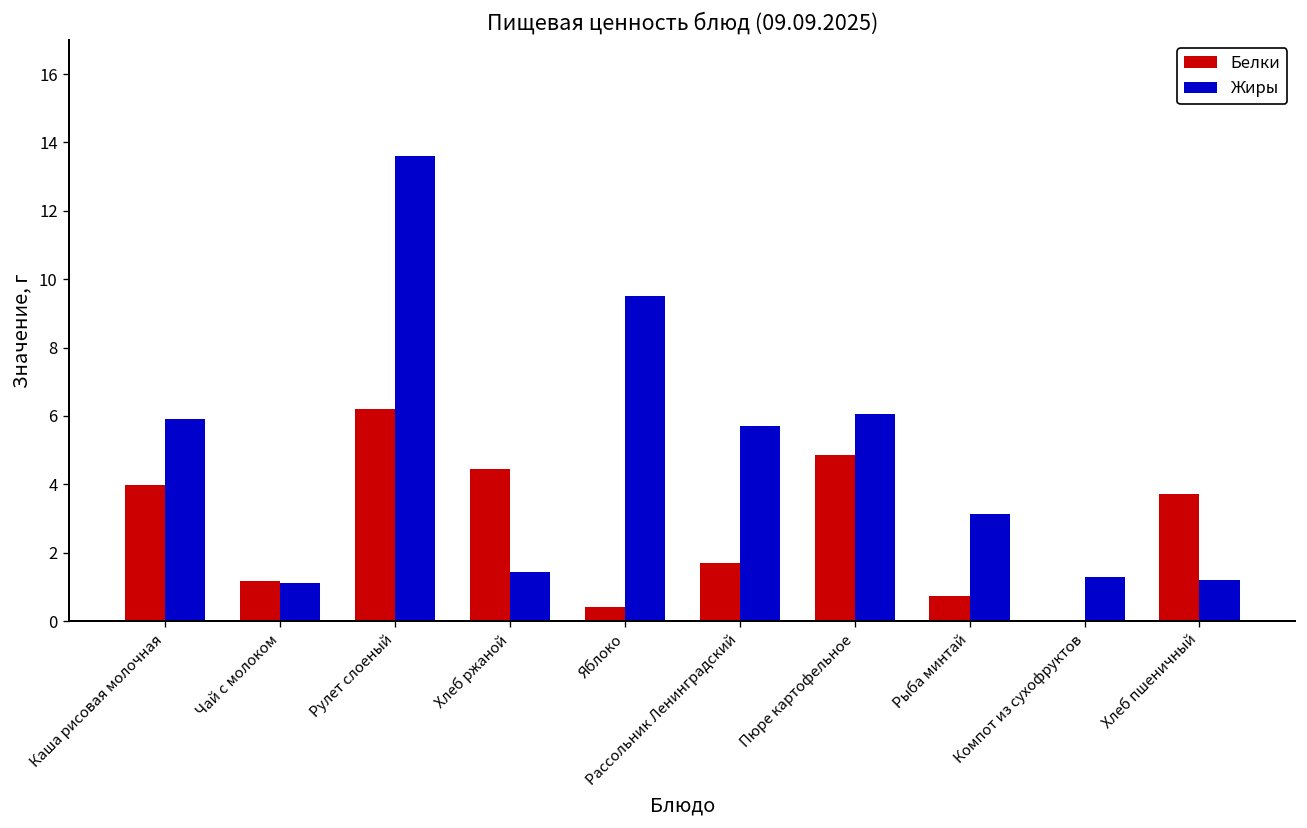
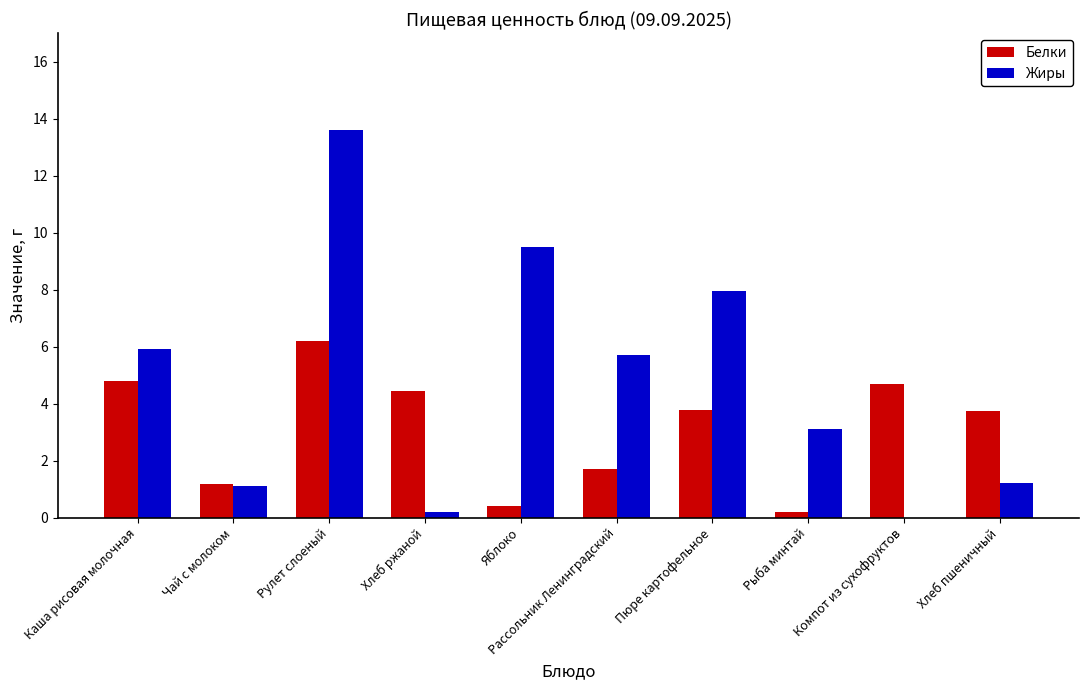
  {
    "Белки": {
-     "Каша рисовая молочная": 4.0,
+     "Каша рисовая молочная": 4.8,
      "Чай с молоком": 1.2,
      "Рулет слоеный": 6.2,
      "Хлеб ржаной": 4.5,
      "Яблоко": 0.4,
      "Рассольник Ленинградский": 1.7,
-     "Пюре картофельное": 4.9,
-     "Рыба минтай": 0.7,
-     "Компот из сухофруктов": 0.0,
+     "Пюре картофельное": 3.8,
+     "Рыба минтай": 0.2,
+     "Компот из сухофруктов": 4.7,
      "Хлеб пшеничный": 3.7
    },
    "Жиры": {
      "Каша рисовая молочная": 5.9,
      "Чай с молоком": 1.1,
      "Рулет слоеный": 13.6,
-     "Хлеб ржаной": 1.4,
+     "Хлеб ржаной": 0.2,
      "Яблоко": 9.5,
      "Рассольник Ленинградский": 5.7,
-     "Пюре картофельное": 6.1,
+     "Пюре картофельное": 8.0,
      "Рыба минтай": 3.1,
-     "Компот из сухофруктов": 1.3,
+     "Компот из сухофруктов": 0.0,
      "Хлеб пшеничный": 1.2
    }
  }
